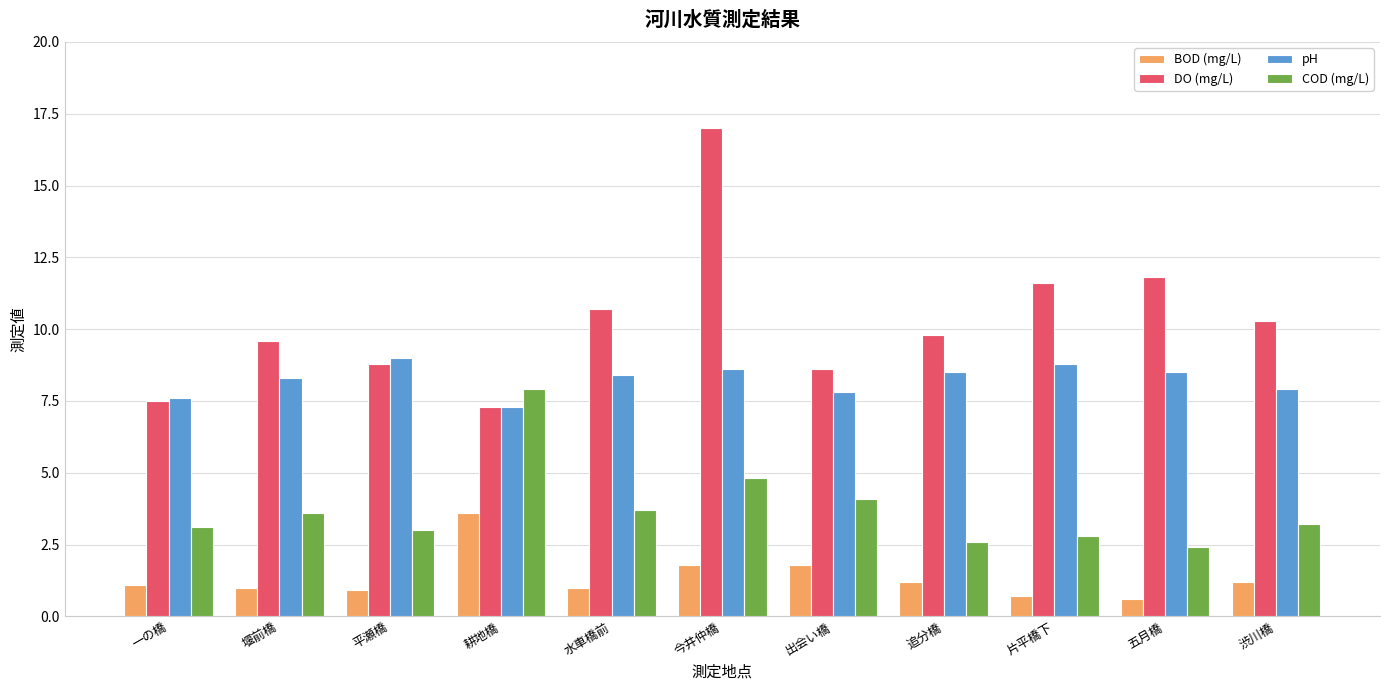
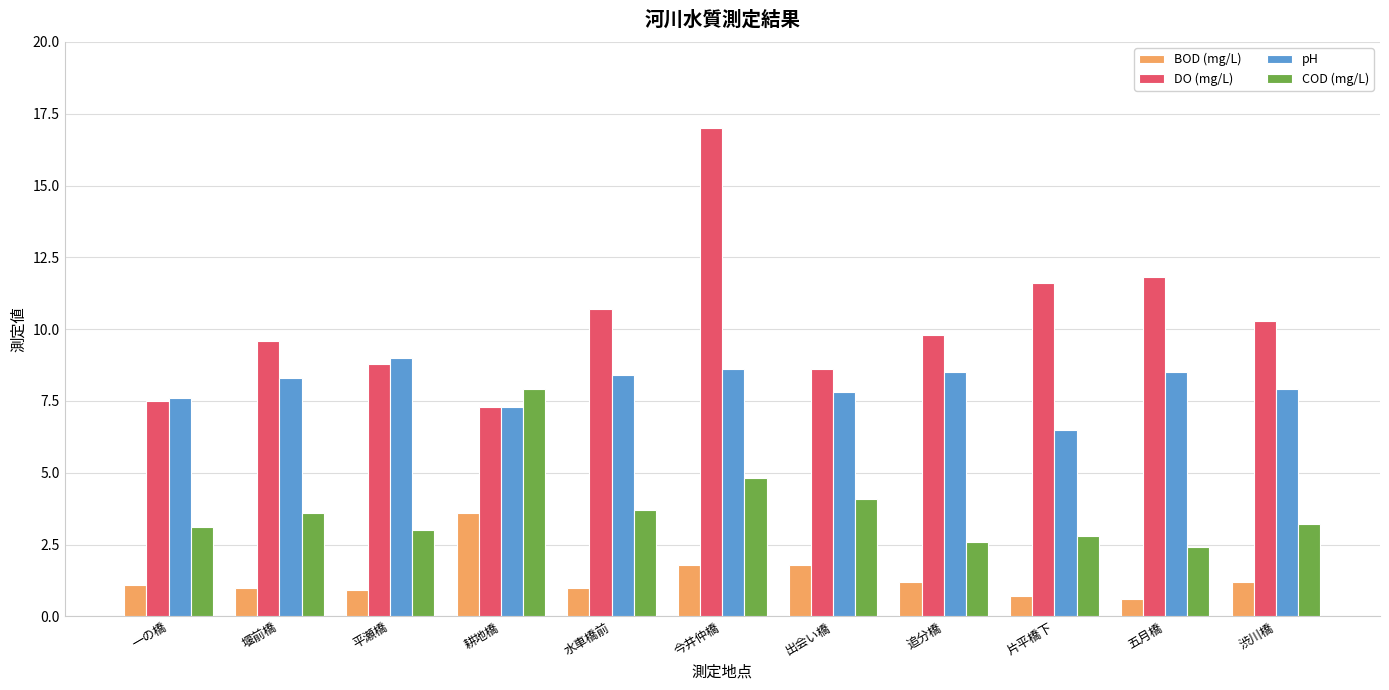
  {
    "BOD (mg/L)": {
      "一の橋": 1.1,
      "堰前橋": 1.0,
      "平瀬橋": 0.9,
      "耕地橋": 3.6,
      "水車橋前": 1.0,
      "今井仲橋": 1.8,
      "出会い橋": 1.8,
      "追分橋": 1.2,
      "片平橋下": 0.7,
      "五月橋": 0.6,
      "渋川橋": 1.2
    },
    "DO (mg/L)": {
      "一の橋": 7.5,
      "堰前橋": 9.6,
      "平瀬橋": 8.8,
      "耕地橋": 7.3,
      "水車橋前": 10.7,
      "今井仲橋": 17.0,
      "出会い橋": 8.6,
      "追分橋": 9.8,
      "片平橋下": 11.6,
      "五月橋": 11.8,
      "渋川橋": 10.3
    },
    "pH": {
      "一の橋": 7.6,
      "堰前橋": 8.3,
      "平瀬橋": 9.0,
      "耕地橋": 7.3,
      "水車橋前": 8.4,
      "今井仲橋": 8.6,
      "出会い橋": 7.8,
      "追分橋": 8.5,
-     "片平橋下": 8.8,
+     "片平橋下": 6.5,
      "五月橋": 8.5,
      "渋川橋": 7.9
    },
    "COD (mg/L)": {
      "一の橋": 3.1,
      "堰前橋": 3.6,
      "平瀬橋": 3.0,
      "耕地橋": 7.9,
      "水車橋前": 3.7,
      "今井仲橋": 4.8,
      "出会い橋": 4.1,
      "追分橋": 2.6,
      "片平橋下": 2.8,
      "五月橋": 2.4,
      "渋川橋": 3.2
    }
  }
